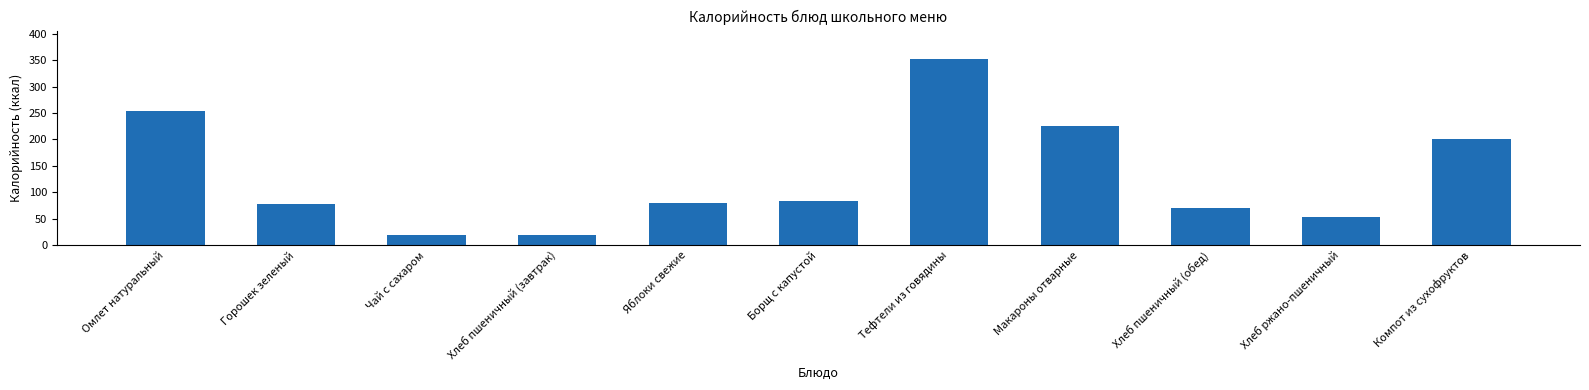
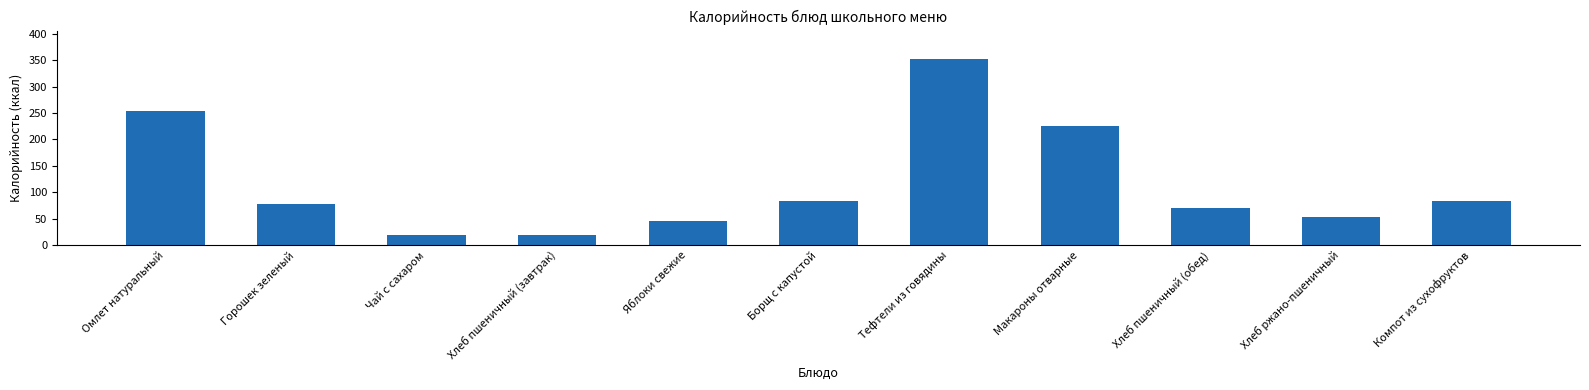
  {
    "Омлет натуральный": 250,
    "Горошек зеленый": 80,
    "Чай с сахаром": 20,
    "Хлеб пшеничный (завтрак)": 20,
-   "Яблоки свежие": 80,
+   "Яблоки свежие": 40,
    "Борщ с капустой": 80,
    "Тефтели из говядины": 350,
    "Макароны отварные": 230,
    "Хлеб пшеничный (обед)": 70,
    "Хлеб ржано-пшеничный": 50,
-   "Компот из сухофруктов": 200
+   "Компот из сухофруктов": 80
  }
